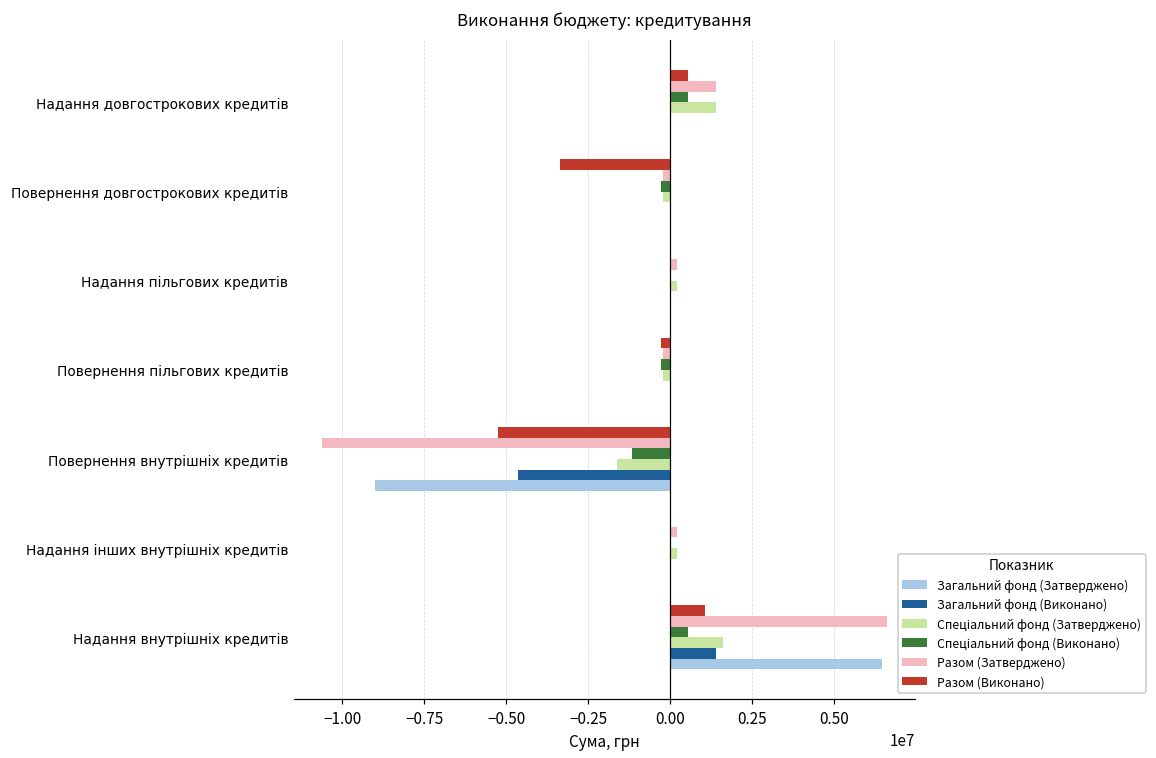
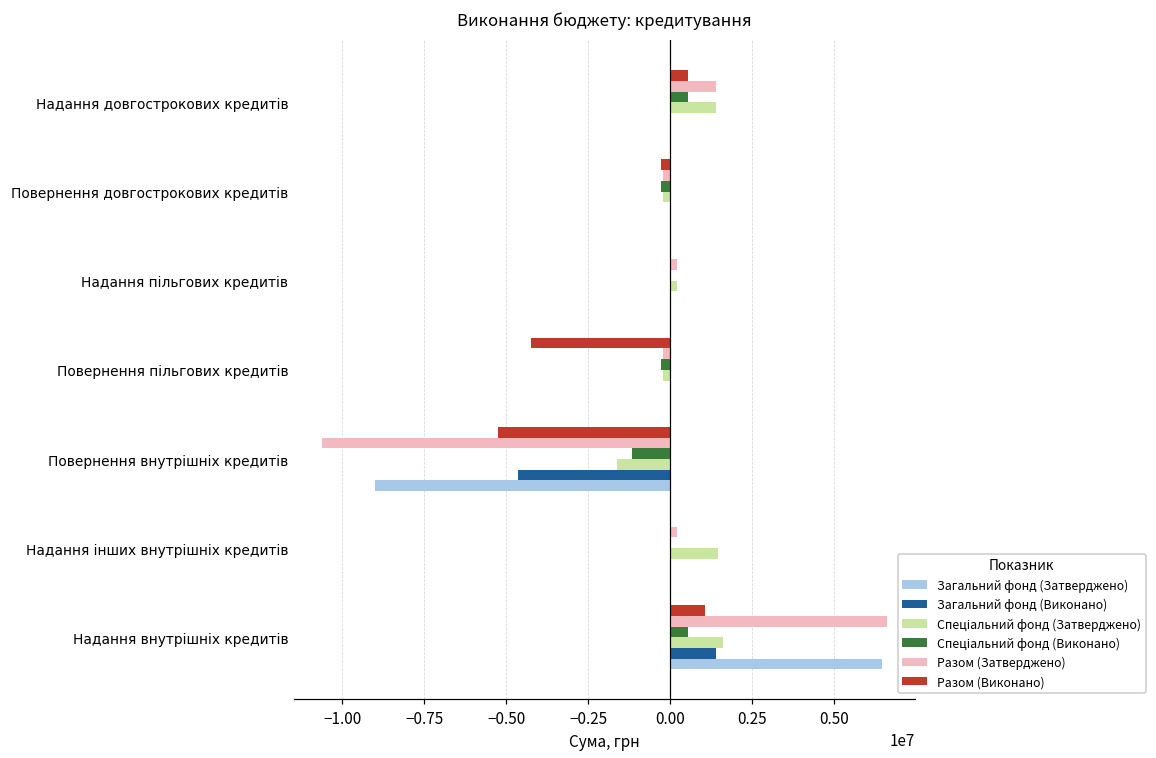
  {
    "Загальний фонд (Затверджено)": {
      "Надання довгострокових кредитів": 0,
      "Повернення довгострокових кредитів": 0,
      "Надання пільгових кредитів": 0,
      "Повернення пільгових кредитів": 0,
      "Повернення внутрішніх кредитів": -9000000,
      "Надання інших внутрішніх кредитів": 0,
      "Надання внутрішніх кредитів": 6500000
    },
    "Загальний фонд (Виконано)": {
      "Надання довгострокових кредитів": 0,
      "Повернення довгострокових кредитів": 0,
      "Надання пільгових кредитів": 0,
      "Повернення пільгових кредитів": 0,
      "Повернення внутрішніх кредитів": -4600000,
      "Надання інших внутрішніх кредитів": 0,
      "Надання внутрішніх кредитів": 1400000
    },
    "Спеціальний фонд (Затверджено)": {
      "Надання довгострокових кредитів": 1400000,
      "Повернення довгострокових кредитів": -200000,
      "Надання пільгових кредитів": 200000,
      "Повернення пільгових кредитів": -200000,
      "Повернення внутрішніх кредитів": -1600000,
-     "Надання інших внутрішніх кредитів": 200000,
+     "Надання інших внутрішніх кредитів": 1500000,
      "Надання внутрішніх кредитів": 1600000
    },
    "Спеціальний фонд (Виконано)": {
      "Надання довгострокових кредитів": 600000,
      "Повернення довгострокових кредитів": -300000,
      "Надання пільгових кредитів": 0,
      "Повернення пільгових кредитів": -300000,
      "Повернення внутрішніх кредитів": -1200000,
      "Надання інших внутрішніх кредитів": 0,
      "Надання внутрішніх кредитів": 600000
    },
    "Разом (Затверджено)": {
      "Надання довгострокових кредитів": 1400000,
      "Повернення довгострокових кредитів": -200000,
      "Надання пільгових кредитів": 200000,
      "Повернення пільгових кредитів": -200000,
      "Повернення внутрішніх кредитів": -10600000,
      "Надання інших внутрішніх кредитів": 200000,
      "Надання внутрішніх кредитів": 6600000
    },
    "Разом (Виконано)": {
      "Надання довгострокових кредитів": 600000,
-     "Повернення довгострокових кредитів": -3400000,
+     "Повернення довгострокових кредитів": -300000,
      "Надання пільгових кредитів": 0,
-     "Повернення пільгових кредитів": -300000,
+     "Повернення пільгових кредитів": -4200000,
      "Повернення внутрішніх кредитів": -5300000,
      "Надання інших внутрішніх кредитів": 0,
      "Надання внутрішніх кредитів": 1100000
    }
  }
